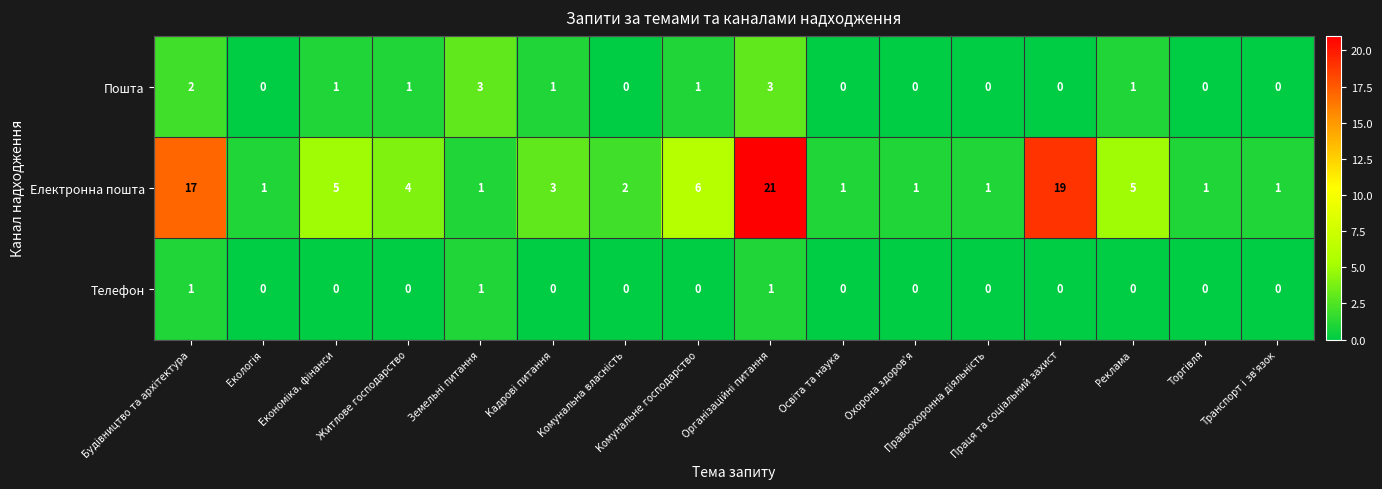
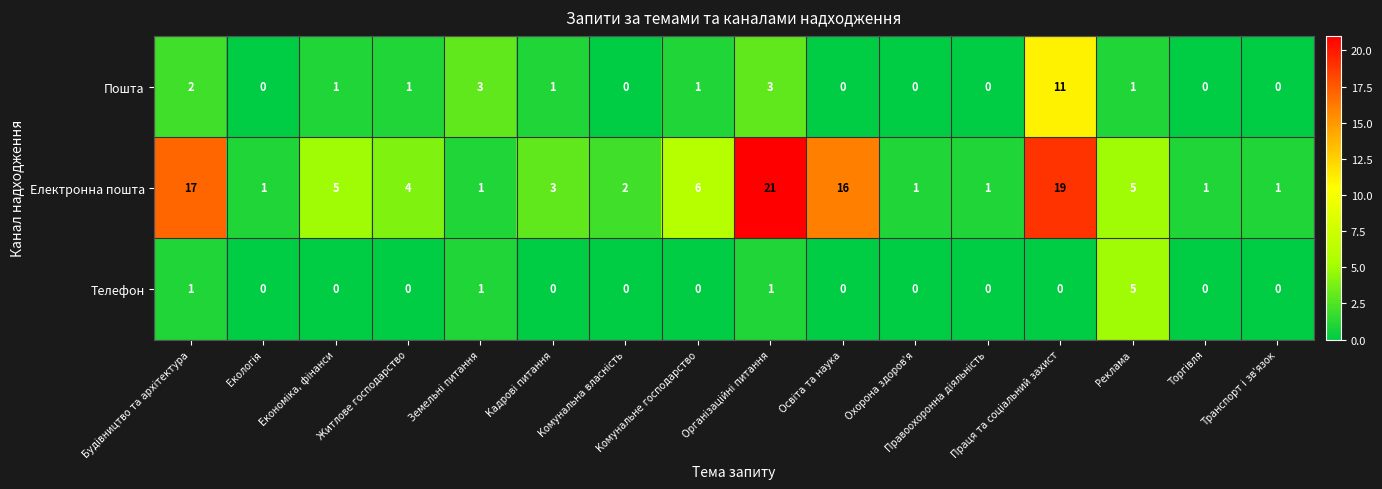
  {
    "Пошта": {
      "Будівництво та архітектура": 2,
      "Екологія": 0,
      "Економіка, фінанси": 1,
      "Житлове господарство": 1,
      "Земельні питання": 3,
      "Кадрові питання": 1,
      "Комунальна власність": 0,
      "Комунальне господарство": 1,
      "Організаційні питання": 3,
      "Освіта та наука": 0,
      "Охорона здоров'я": 0,
      "Правоохоронна діяльність": 0,
-     "Праця та соціальний захист": 0,
+     "Праця та соціальний захист": 11,
      "Реклама": 1,
      "Торгівля": 0,
      "Транспорт і зв'язок": 0
    },
    "Електронна пошта": {
      "Будівництво та архітектура": 17,
      "Екологія": 1,
      "Економіка, фінанси": 5,
      "Житлове господарство": 4,
      "Земельні питання": 1,
      "Кадрові питання": 3,
      "Комунальна власність": 2,
      "Комунальне господарство": 6,
      "Організаційні питання": 21,
-     "Освіта та наука": 1,
+     "Освіта та наука": 16,
      "Охорона здоров'я": 1,
      "Правоохоронна діяльність": 1,
      "Праця та соціальний захист": 19,
      "Реклама": 5,
      "Торгівля": 1,
      "Транспорт і зв'язок": 1
    },
    "Телефон": {
      "Будівництво та архітектура": 1,
      "Екологія": 0,
      "Економіка, фінанси": 0,
      "Житлове господарство": 0,
      "Земельні питання": 1,
      "Кадрові питання": 0,
      "Комунальна власність": 0,
      "Комунальне господарство": 0,
      "Організаційні питання": 1,
      "Освіта та наука": 0,
      "Охорона здоров'я": 0,
      "Правоохоронна діяльність": 0,
      "Праця та соціальний захист": 0,
-     "Реклама": 0,
+     "Реклама": 5,
      "Торгівля": 0,
      "Транспорт і зв'язок": 0
    }
  }
